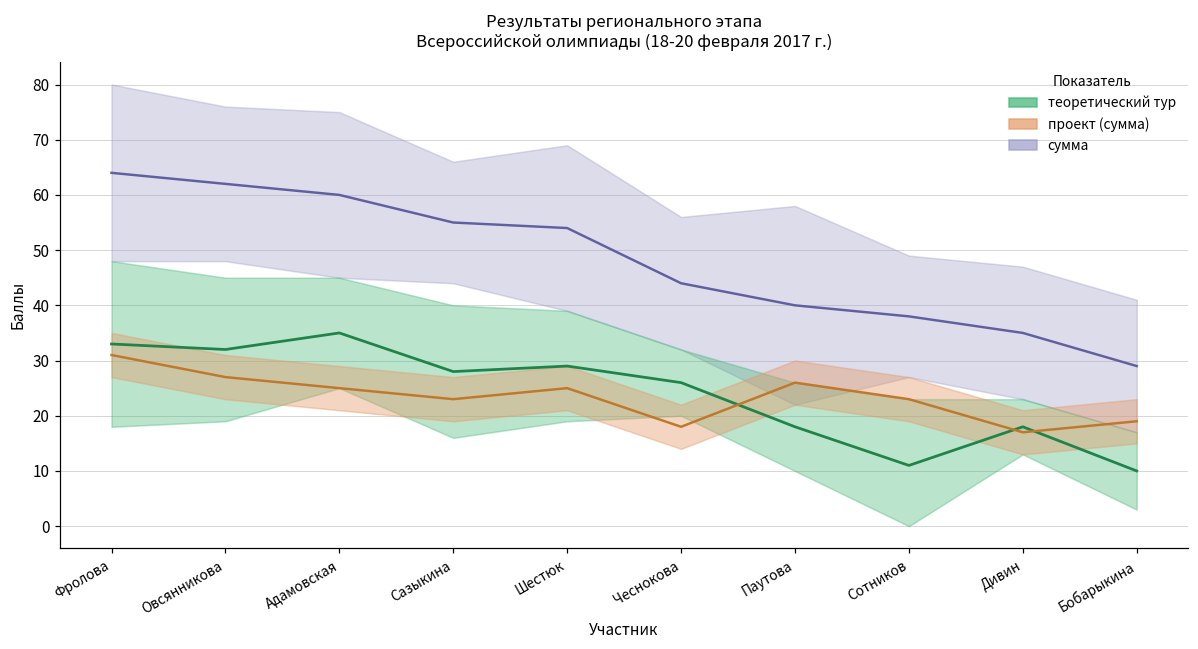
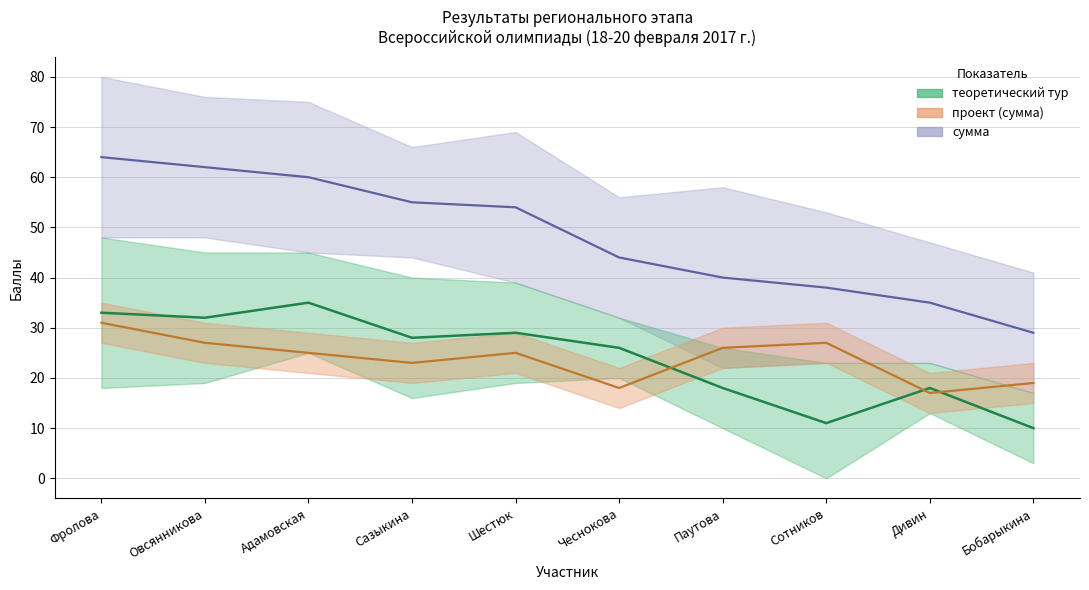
  {
    "сумма": {
      "Фролова": 32,
      "Адамовская": 30,
      "Шестюк": 30,
      "Чеснокова": 24,
-     "Сотников": 22,
+     "Сотников": 30,
      "Дивин": 24,
      "Бобарыкина": 24
    }
  }
